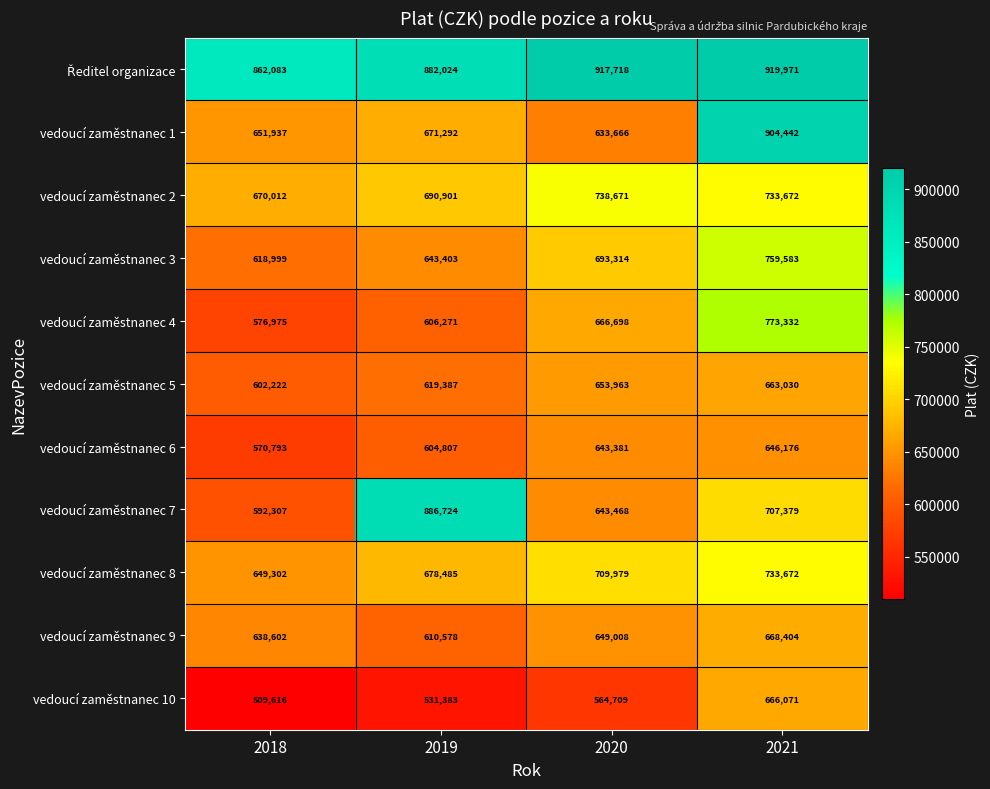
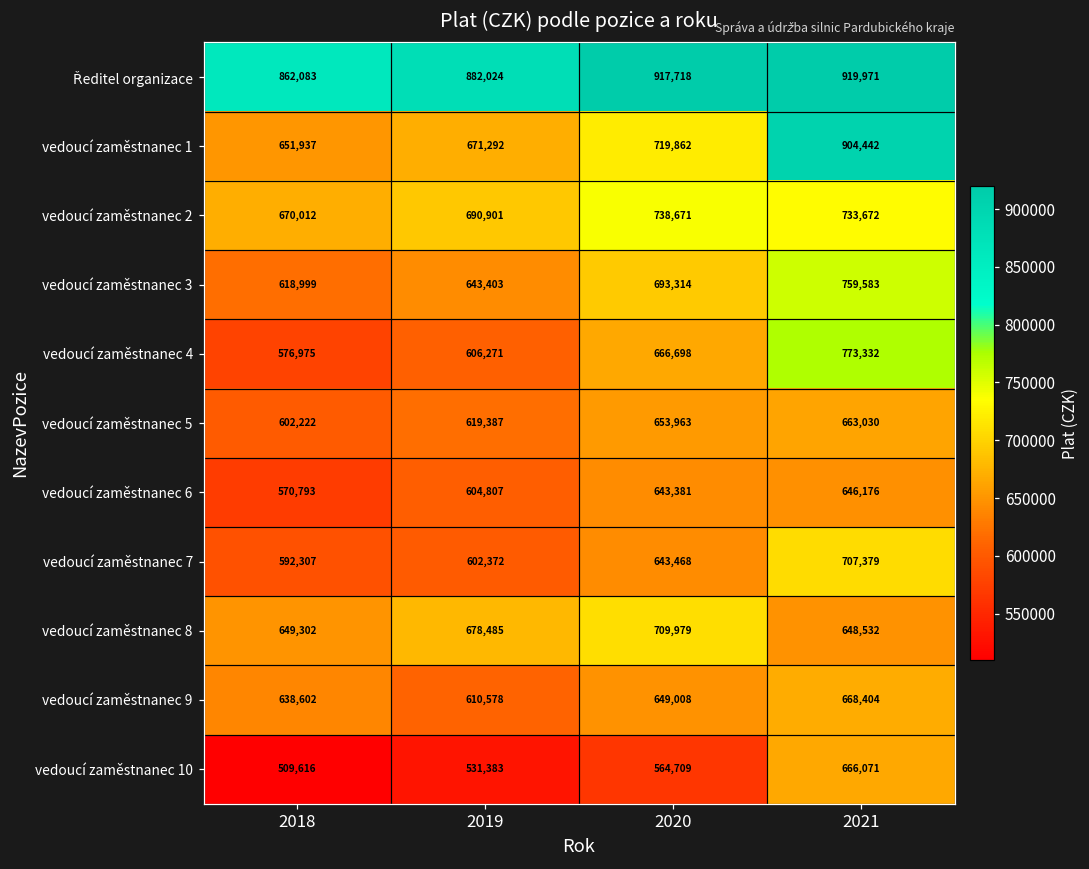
  {
    "Ředitel organizace": {
      "2018": "862,083",
      "2019": "882,024",
      "2020": "917,718",
      "2021": "919,971"
    },
    "vedoucí zaměstnanec 1": {
      "2018": "651,937",
      "2019": "671,292",
-     "2020": "633,666",
+     "2020": "719,862",
      "2021": "904,442"
    },
    "vedoucí zaměstnanec 2": {
      "2018": "670,012",
      "2019": "690,901",
      "2020": "738,671",
      "2021": "733,672"
    },
    "vedoucí zaměstnanec 3": {
      "2018": "618,999",
      "2019": "643,403",
      "2020": "693,314",
      "2021": "759,583"
    },
    "vedoucí zaměstnanec 4": {
      "2018": "576,975",
      "2019": "606,271",
      "2020": "666,698",
      "2021": "773,332"
    },
    "vedoucí zaměstnanec 5": {
      "2018": "602,222",
      "2019": "619,387",
      "2020": "653,963",
      "2021": "663,030"
    },
    "vedoucí zaměstnanec 6": {
      "2018": "570,793",
      "2019": "604,807",
      "2020": "643,381",
      "2021": "646,176"
    },
    "vedoucí zaměstnanec 7": {
      "2018": "592,307",
-     "2019": "886,724",
+     "2019": "602,372",
      "2020": "643,468",
      "2021": "707,379"
    },
    "vedoucí zaměstnanec 8": {
      "2018": "649,302",
      "2019": "678,485",
      "2020": "709,979",
-     "2021": "733,672"
+     "2021": "648,532"
    },
    "vedoucí zaměstnanec 9": {
      "2018": "638,602",
      "2019": "610,578",
      "2020": "649,008",
      "2021": "668,404"
    },
    "vedoucí zaměstnanec 10": {
      "2018": "509,616",
      "2019": "531,383",
      "2020": "564,709",
      "2021": "666,071"
    }
  }
